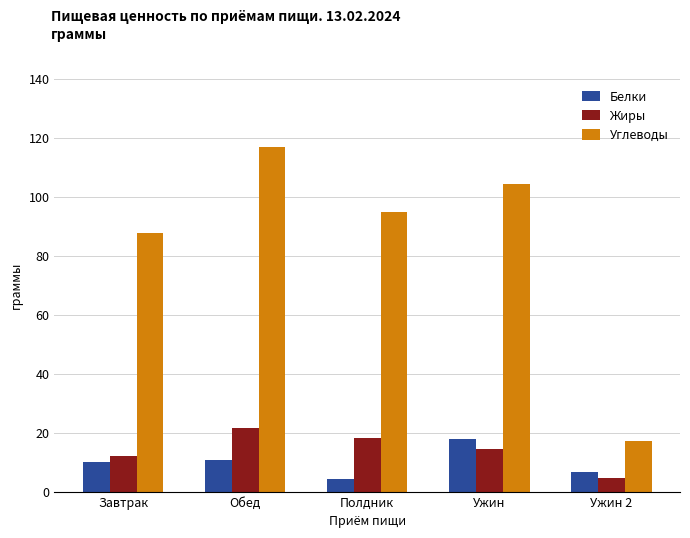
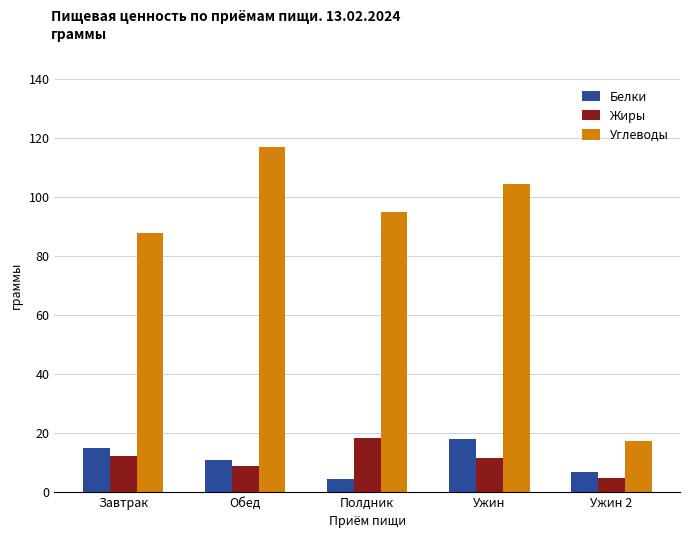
  {
    "Белки": {
-     "Завтрак": 10,
+     "Завтрак": 15,
      "Обед": 11,
      "Полдник": 4,
      "Ужин": 18,
      "Ужин 2": 7
    },
    "Жиры": {
      "Завтрак": 12,
-     "Обед": 21,
+     "Обед": 9,
      "Полдник": 18,
-     "Ужин": 15,
+     "Ужин": 12,
      "Ужин 2": 5
    },
    "Углеводы": {
      "Завтрак": 88,
      "Обед": 117,
      "Полдник": 95,
      "Ужин": 104,
      "Ужин 2": 17
    }
  }
